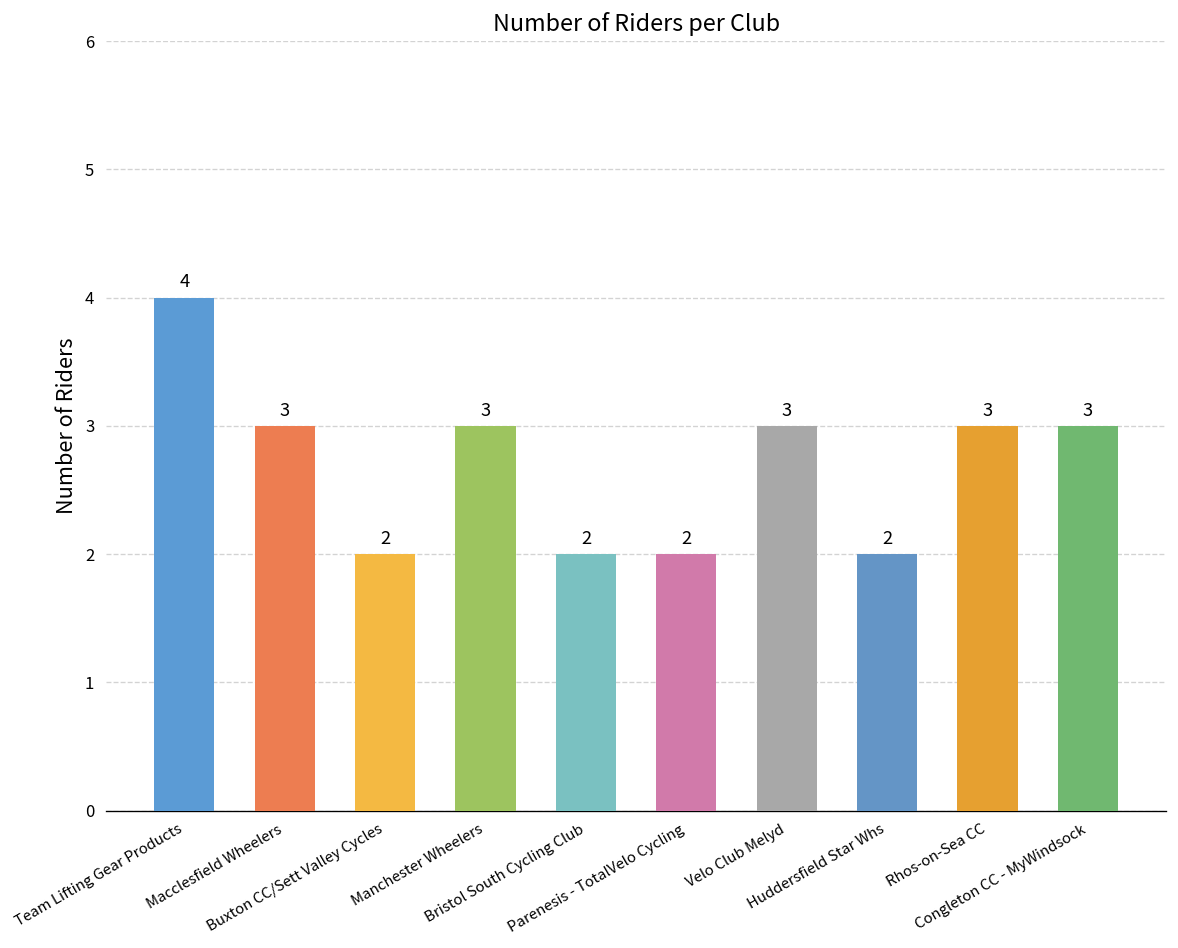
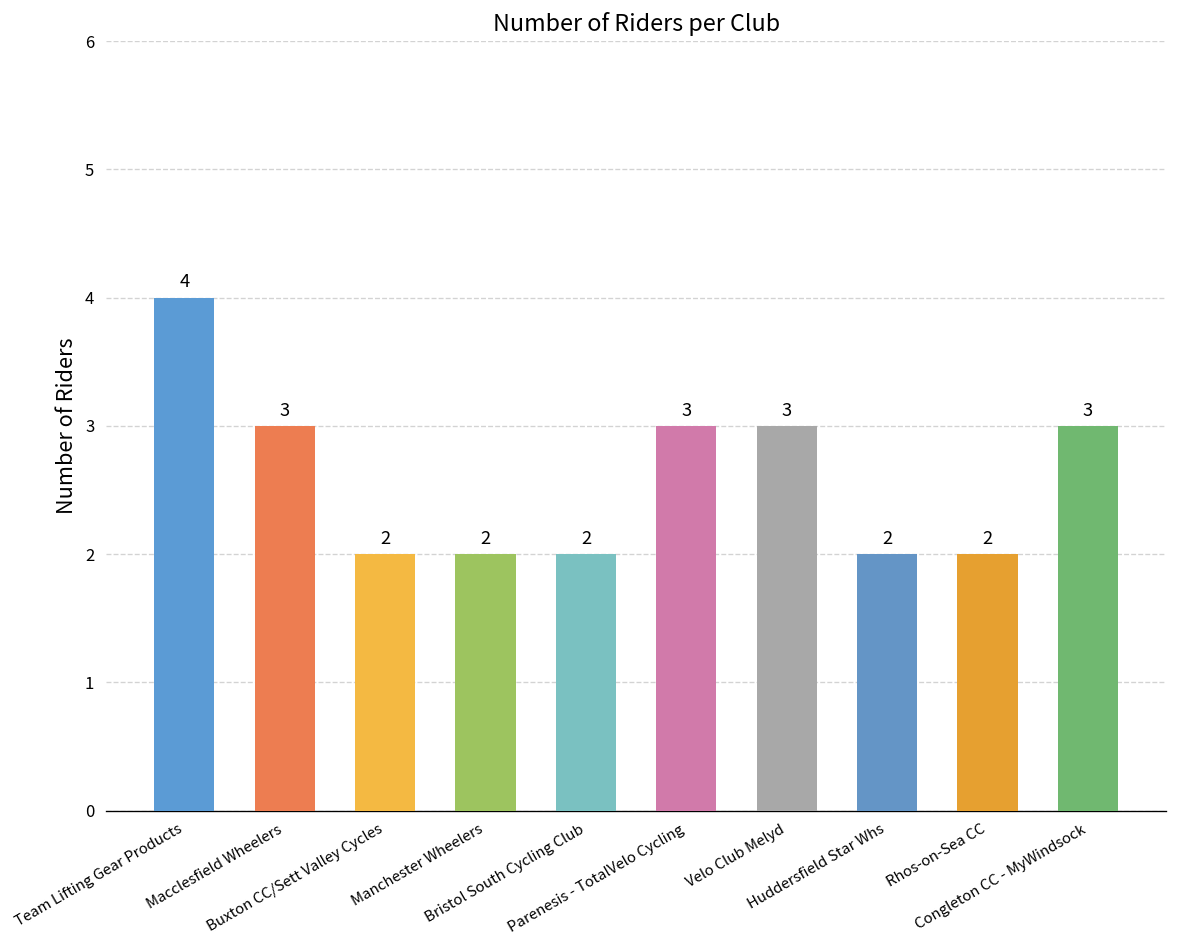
  {
    "Team Lifting Gear Products": 4,
    "Macclesfield Wheelers": 3,
    "Buxton CC/Sett Valley Cycles": 2,
-   "Manchester Wheelers": 3,
+   "Manchester Wheelers": 2,
    "Bristol South Cycling Club": 2,
-   "Parenesis - TotalVelo Cycling": 2,
+   "Parenesis - TotalVelo Cycling": 3,
    "Velo Club Melyd": 3,
    "Huddersfield Star Whs": 2,
-   "Rhos-on-Sea CC": 3,
+   "Rhos-on-Sea CC": 2,
    "Congleton CC - MyWindsock": 3
  }
